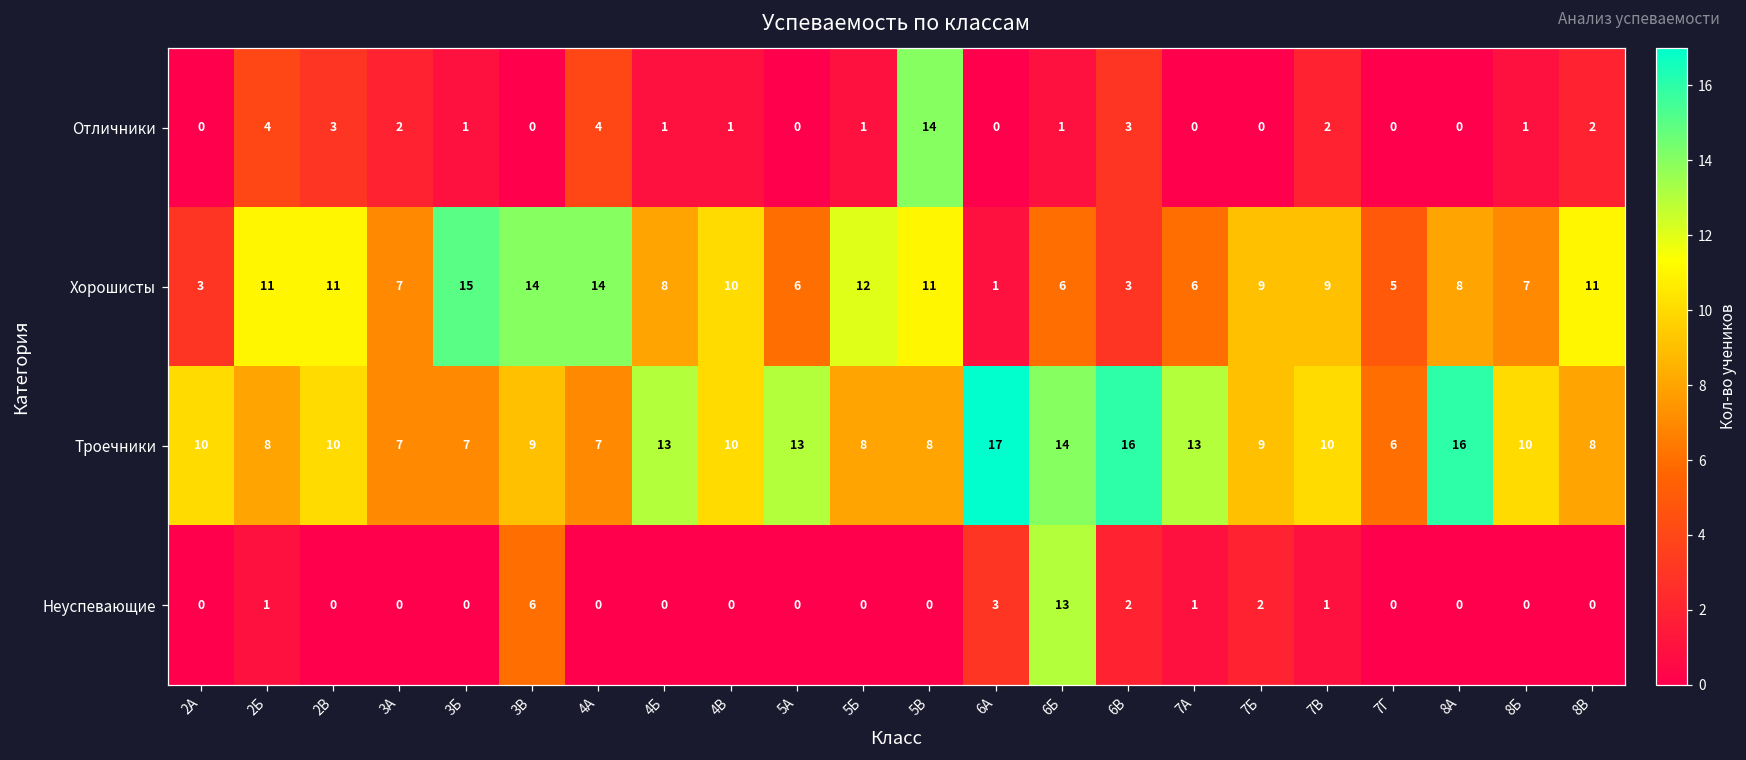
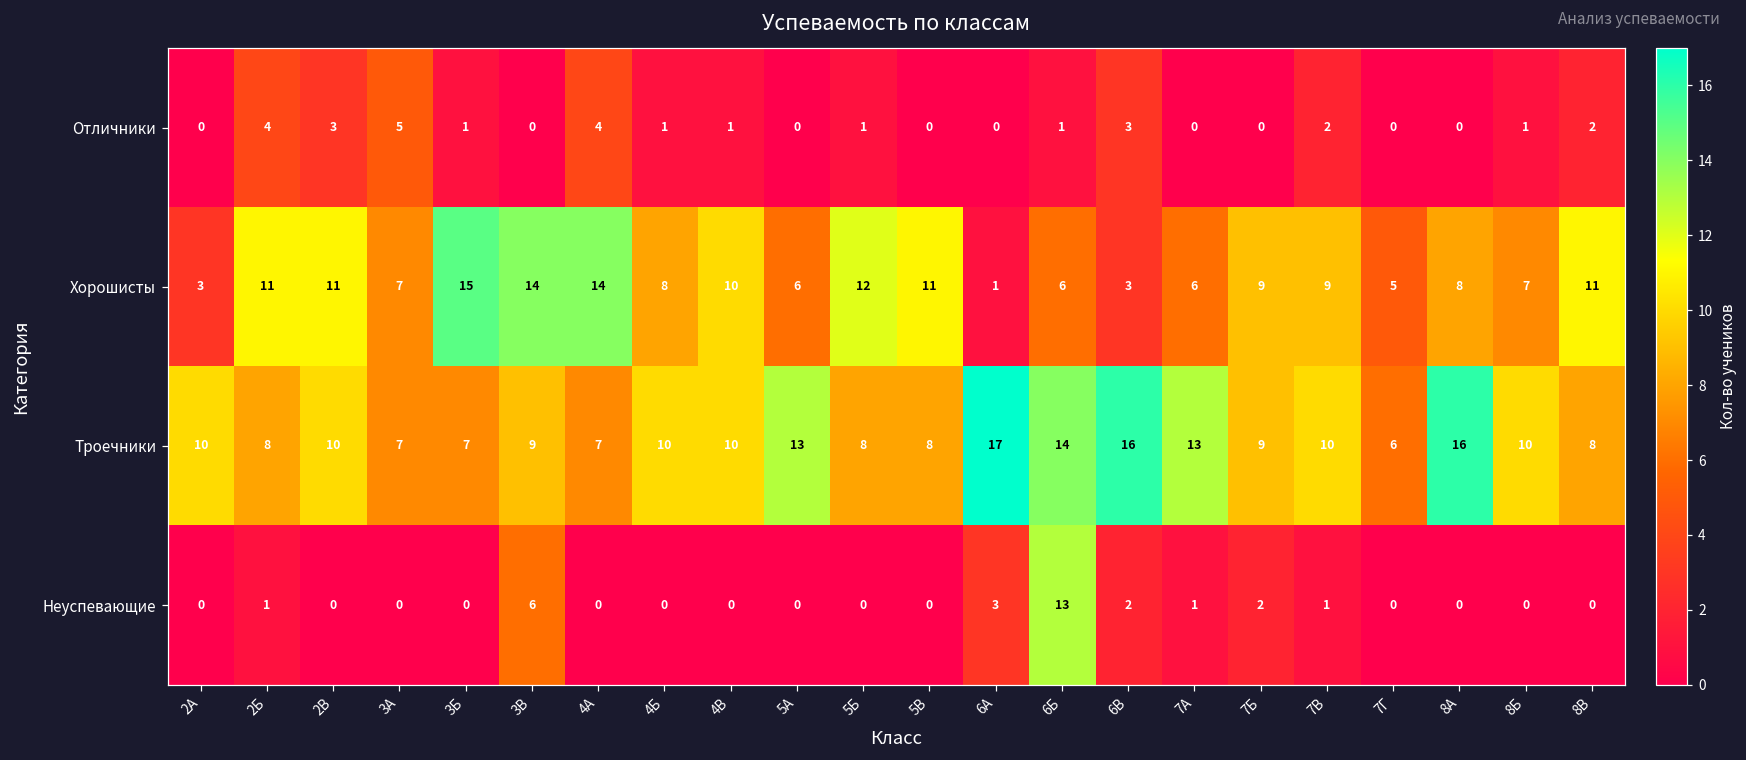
  {
    "Отличники": {
      "2А": 0,
      "2Б": 4,
      "2В": 3,
-     "3А": 2,
+     "3А": 5,
      "3Б": 1,
      "3В": 0,
      "4А": 4,
      "4Б": 1,
      "4В": 1,
      "5А": 0,
      "5Б": 1,
-     "5В": 14,
+     "5В": 0,
      "6А": 0,
      "6Б": 1,
      "6В": 3,
      "7А": 0,
      "7Б": 0,
      "7В": 2,
      "7Г": 0,
      "8А": 0,
      "8Б": 1,
      "8В": 2
    },
    "Хорошисты": {
      "2А": 3,
      "2Б": 11,
      "2В": 11,
      "3А": 7,
      "3Б": 15,
      "3В": 14,
      "4А": 14,
      "4Б": 8,
      "4В": 10,
      "5А": 6,
      "5Б": 12,
      "5В": 11,
      "6А": 1,
      "6Б": 6,
      "6В": 3,
      "7А": 6,
      "7Б": 9,
      "7В": 9,
      "7Г": 5,
      "8А": 8,
      "8Б": 7,
      "8В": 11
    },
    "Троечники": {
      "2А": 10,
      "2Б": 8,
      "2В": 10,
      "3А": 7,
      "3Б": 7,
      "3В": 9,
      "4А": 7,
-     "4Б": 13,
+     "4Б": 10,
      "4В": 10,
      "5А": 13,
      "5Б": 8,
      "5В": 8,
      "6А": 17,
      "6Б": 14,
      "6В": 16,
      "7А": 13,
      "7Б": 9,
      "7В": 10,
      "7Г": 6,
      "8А": 16,
      "8Б": 10,
      "8В": 8
    },
    "Неуспевающие": {
      "2А": 0,
      "2Б": 1,
      "2В": 0,
      "3А": 0,
      "3Б": 0,
      "3В": 6,
      "4А": 0,
      "4Б": 0,
      "4В": 0,
      "5А": 0,
      "5Б": 0,
      "5В": 0,
      "6А": 3,
      "6Б": 13,
      "6В": 2,
      "7А": 1,
      "7Б": 2,
      "7В": 1,
      "7Г": 0,
      "8А": 0,
      "8Б": 0,
      "8В": 0
    }
  }
